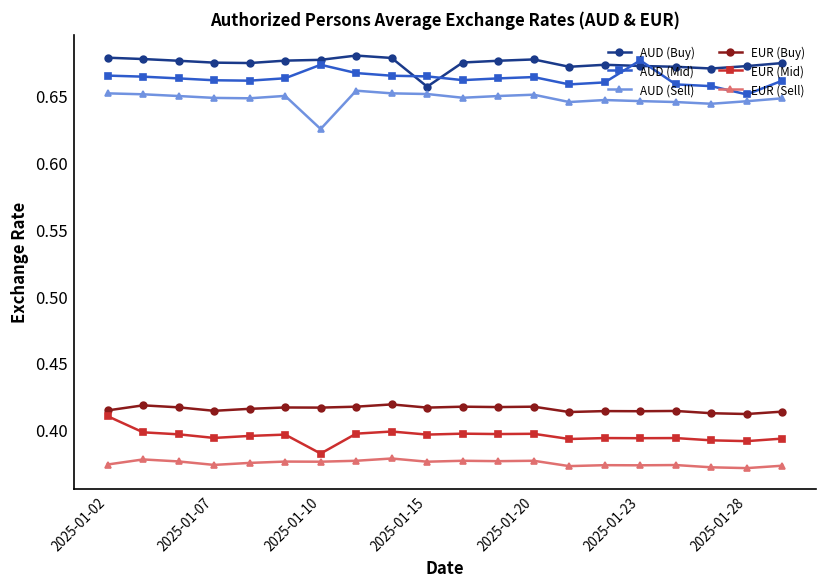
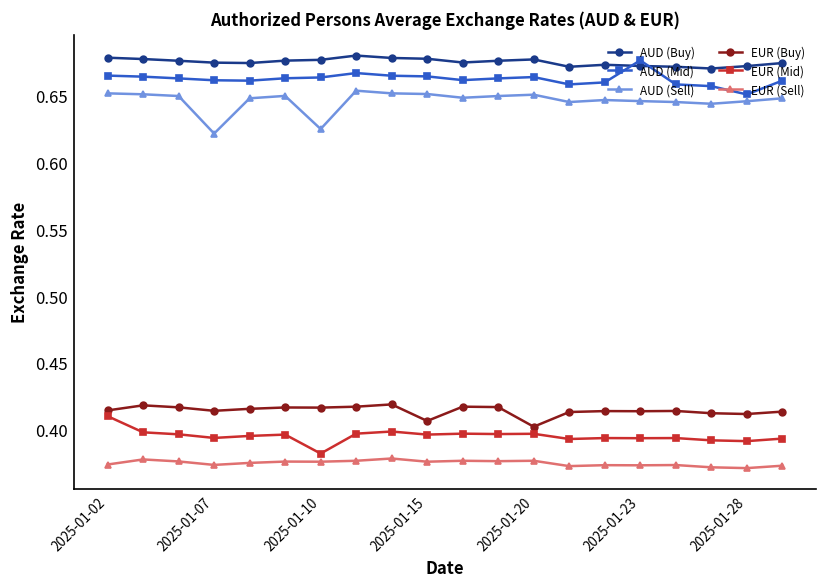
  {
    "AUD (Buy)": {
      "2025-01-02": 0.679,
      "2025-01-07": 0.675,
      "2025-01-10": 0.677,
-     "2025-01-15": 0.657,
+     "2025-01-15": 0.678,
      "2025-01-20": 0.677,
      "2025-01-23": 0.672,
      "2025-01-28": 0.672
    },
    "AUD (Mid)": {
      "2025-01-02": 0.665,
      "2025-01-07": 0.662,
-     "2025-01-10": 0.673,
+     "2025-01-10": 0.664,
      "2025-01-15": 0.665,
      "2025-01-20": 0.664,
      "2025-01-23": 0.677,
      "2025-01-28": 0.651
    },
    "AUD (Sell)": {
      "2025-01-02": 0.652,
-     "2025-01-07": 0.648,
+     "2025-01-07": 0.622,
      "2025-01-10": 0.625,
      "2025-01-15": 0.651,
      "2025-01-20": 0.651,
      "2025-01-23": 0.646,
      "2025-01-28": 0.646
    },
    "EUR (Buy)": {
      "2025-01-02": 0.414,
      "2025-01-07": 0.414,
      "2025-01-10": 0.417,
-     "2025-01-15": 0.417,
-     "2025-01-20": 0.417,
+     "2025-01-15": 0.407,
+     "2025-01-20": 0.402,
      "2025-01-23": 0.414,
      "2025-01-28": 0.412
    },
    "EUR (Mid)": {
      "2025-01-02": 0.410,
      "2025-01-07": 0.394,
      "2025-01-10": 0.382,
      "2025-01-15": 0.396,
      "2025-01-20": 0.397,
      "2025-01-23": 0.394,
      "2025-01-28": 0.391
    },
    "EUR (Sell)": {
      "2025-01-02": 0.374,
      "2025-01-07": 0.374,
      "2025-01-10": 0.376,
      "2025-01-15": 0.376,
      "2025-01-20": 0.377,
      "2025-01-23": 0.373,
      "2025-01-28": 0.371
    }
  }
